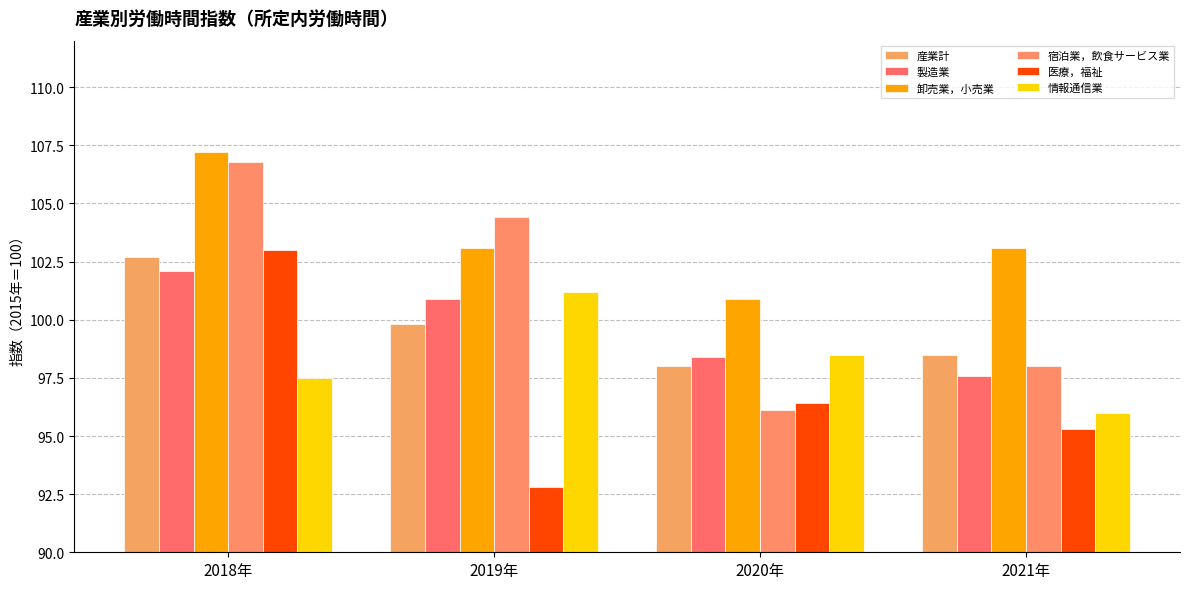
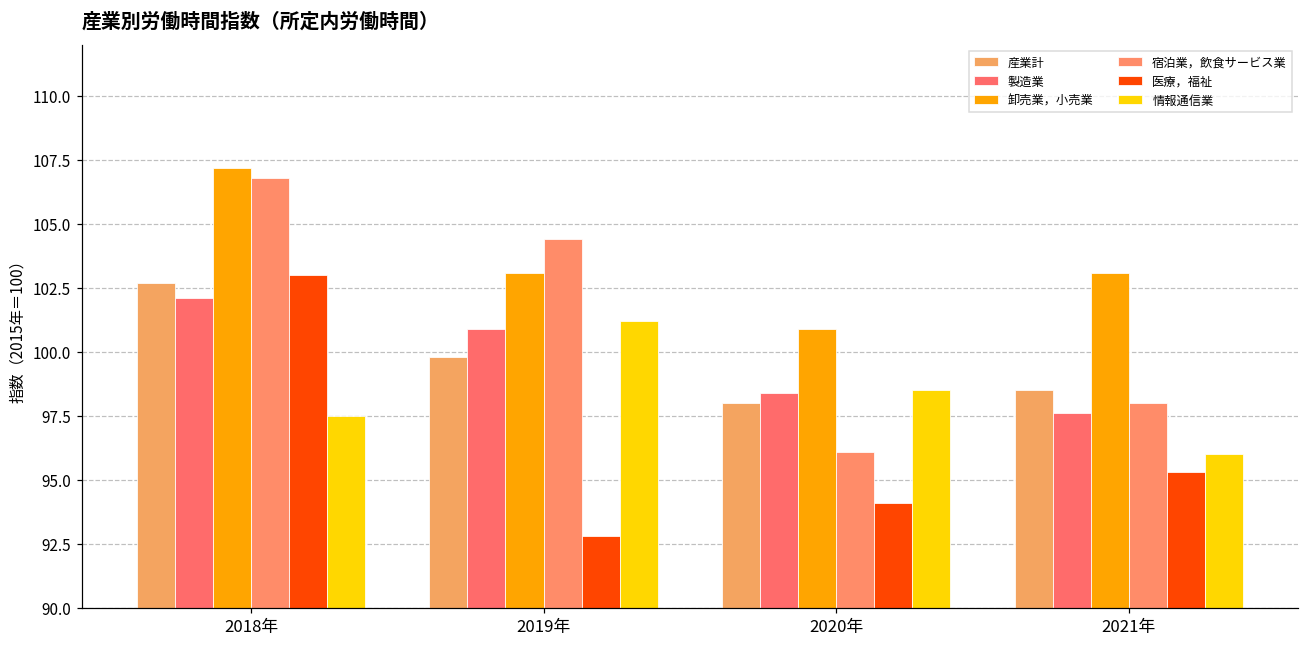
  {
    "医療，福祉": {
      "2018年": 103.0,
      "2019年": 92.8,
-     "2020年": 96.4,
+     "2020年": 94.1,
      "2021年": 95.3
    }
  }
